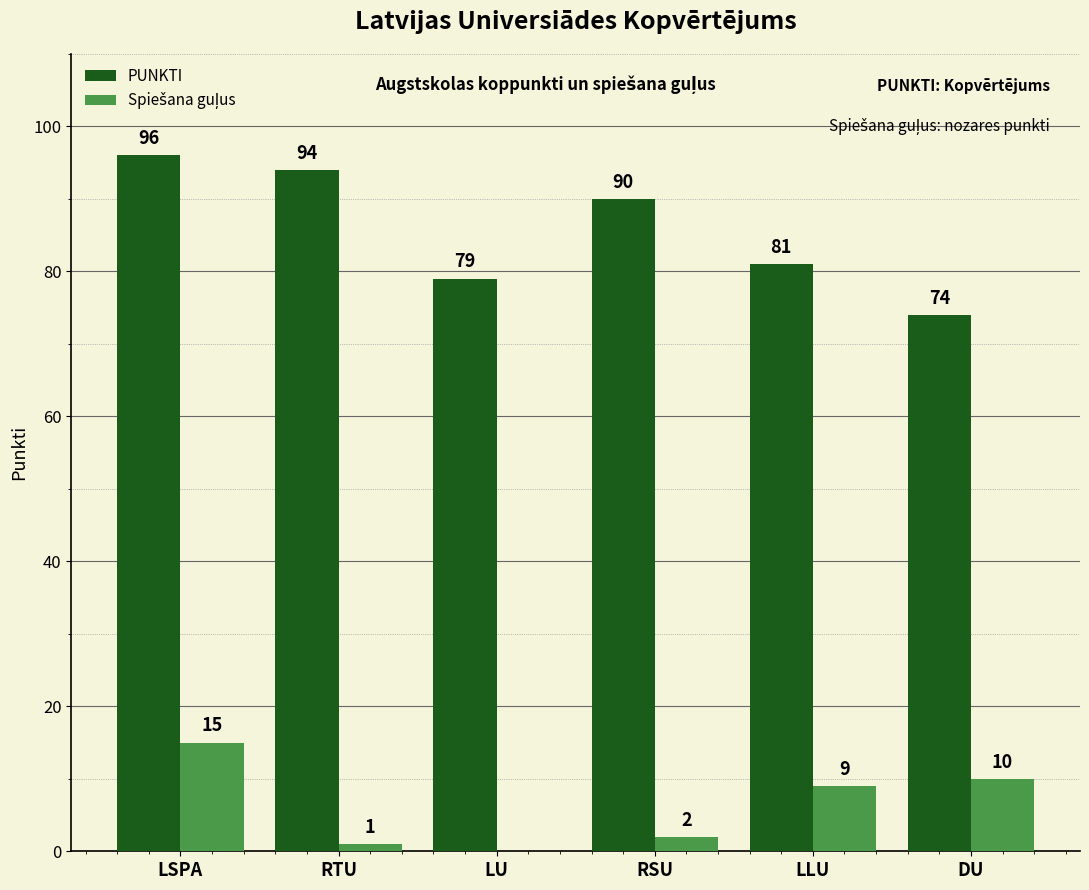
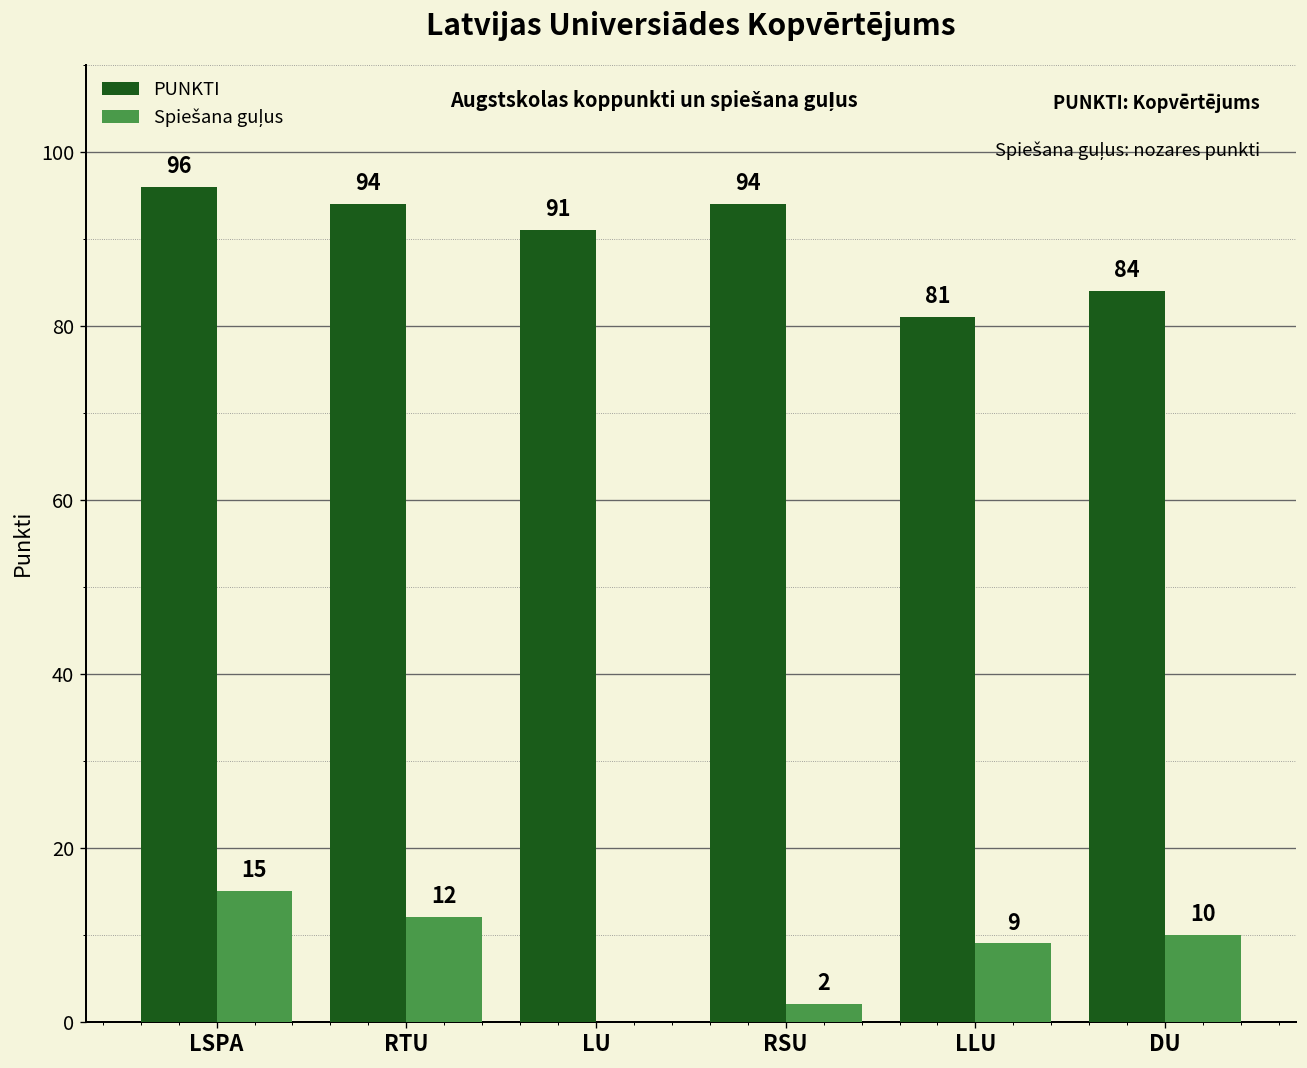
  {
    "PUNKTI": {
      "LSPA": 96,
      "RTU": 94,
-     "LU": 79,
-     "RSU": 90,
+     "LU": 91,
+     "RSU": 94,
      "LLU": 81,
-     "DU": 74
+     "DU": 84
    },
    "Spiešana guļus": {
      "LSPA": 15,
-     "RTU": 1,
+     "RTU": 12,
      "RSU": 2,
      "LLU": 9,
      "DU": 10
    }
  }
